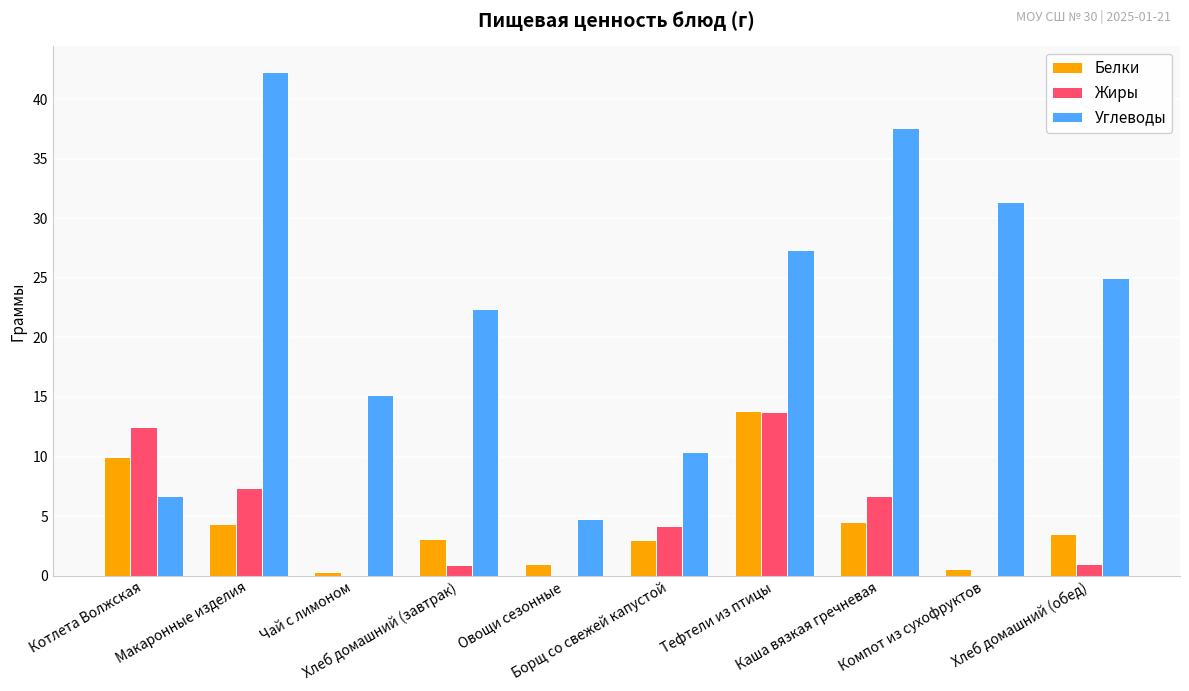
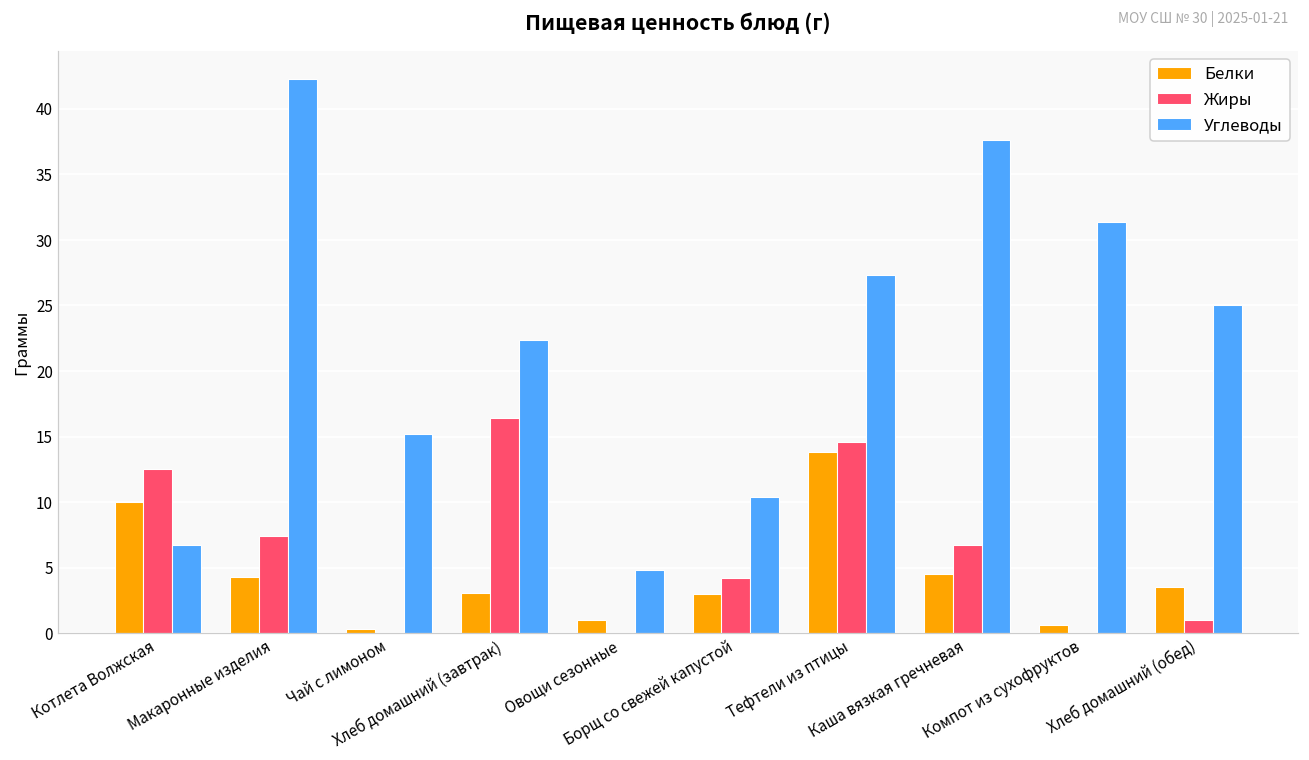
  {
    "Белки": {
      "Котлета Волжская": 10.0,
      "Макаронные изделия": 4.3,
      "Чай с лимоном": 0.3,
      "Хлеб домашний (завтрак)": 3.1,
      "Овощи сезонные": 1.0,
      "Борщ со свежей капустой": 3.0,
      "Тефтели из птицы": 13.8,
      "Каша вязкая гречневая": 4.5,
      "Компот из сухофруктов": 0.6,
      "Хлеб домашний (обед)": 3.5
    },
    "Жиры": {
      "Котлета Волжская": 12.5,
      "Макаронные изделия": 7.4,
      "Чай с лимоном": 0.0,
-     "Хлеб домашний (завтрак)": 0.9,
+     "Хлеб домашний (завтрак)": 16.4,
      "Овощи сезонные": 0.0,
      "Борщ со свежей капустой": 4.2,
-     "Тефтели из птицы": 13.7,
+     "Тефтели из птицы": 14.6,
      "Каша вязкая гречневая": 6.7,
      "Компот из сухофруктов": 0.0,
      "Хлеб домашний (обед)": 1.0
    },
    "Углеводы": {
      "Котлета Волжская": 6.7,
      "Макаронные изделия": 42.3,
      "Чай с лимоном": 15.2,
      "Хлеб домашний (завтрак)": 22.4,
      "Овощи сезонные": 4.8,
      "Борщ со свежей капустой": 10.4,
      "Тефтели из птицы": 27.3,
      "Каша вязкая гречневая": 37.6,
      "Компот из сухофруктов": 31.4,
      "Хлеб домашний (обед)": 25.0
    }
  }
